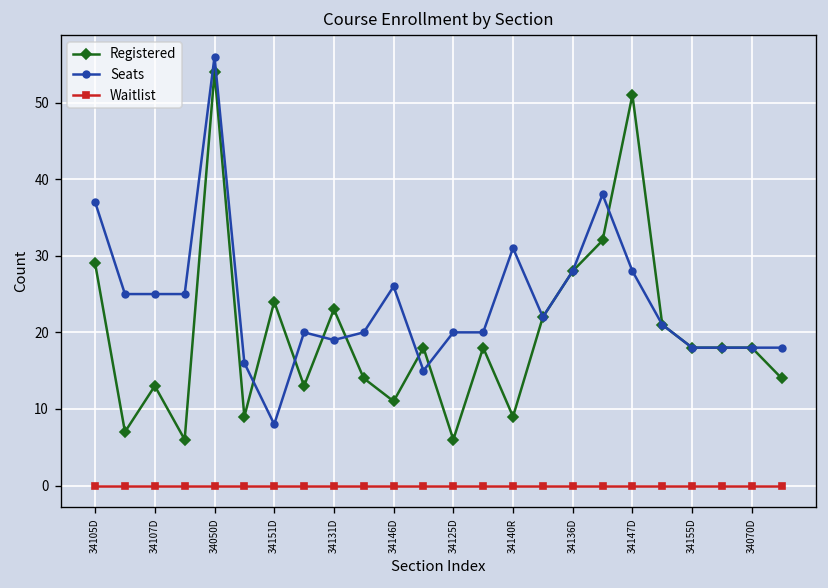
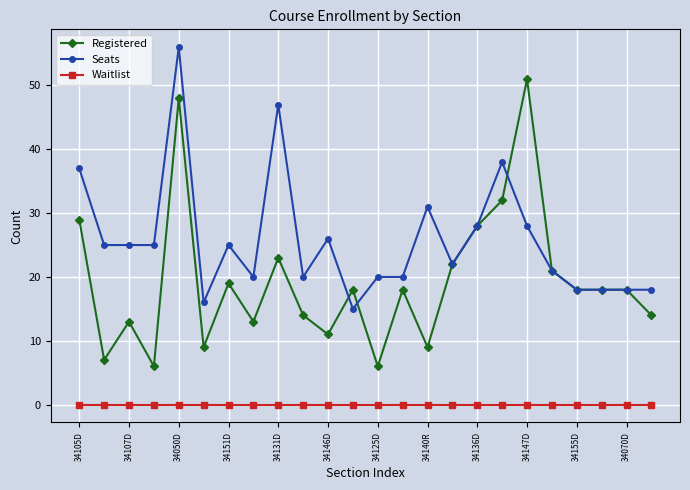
  {
    "Registered": {
      "34105D": 29,
      "34107D": 13,
-     "34050D": 54,
-     "34151D": 24,
+     "34050D": 48,
+     "34151D": 19,
      "34131D": 23,
      "34146D": 11,
      "34125D": 6,
      "34140R": 9,
      "34147D": 51
    },
    "Seats": {
      "34105D": 37,
      "34107D": 25,
      "34050D": 56,
-     "34151D": 8,
-     "34131D": 19,
+     "34151D": 25,
+     "34131D": 47,
      "34146D": 26,
      "34125D": 20,
      "34140R": 31,
      "34147D": 28
    },
    "Waitlist": {
      "34105D": 0,
      "34107D": 0,
      "34050D": 0,
      "34151D": 0,
      "34131D": 0,
      "34146D": 0,
      "34125D": 0,
      "34140R": 0,
      "34136D": 0,
      "34147D": 0,
      "34155D": 0,
      "34070D": 0
    }
  }
